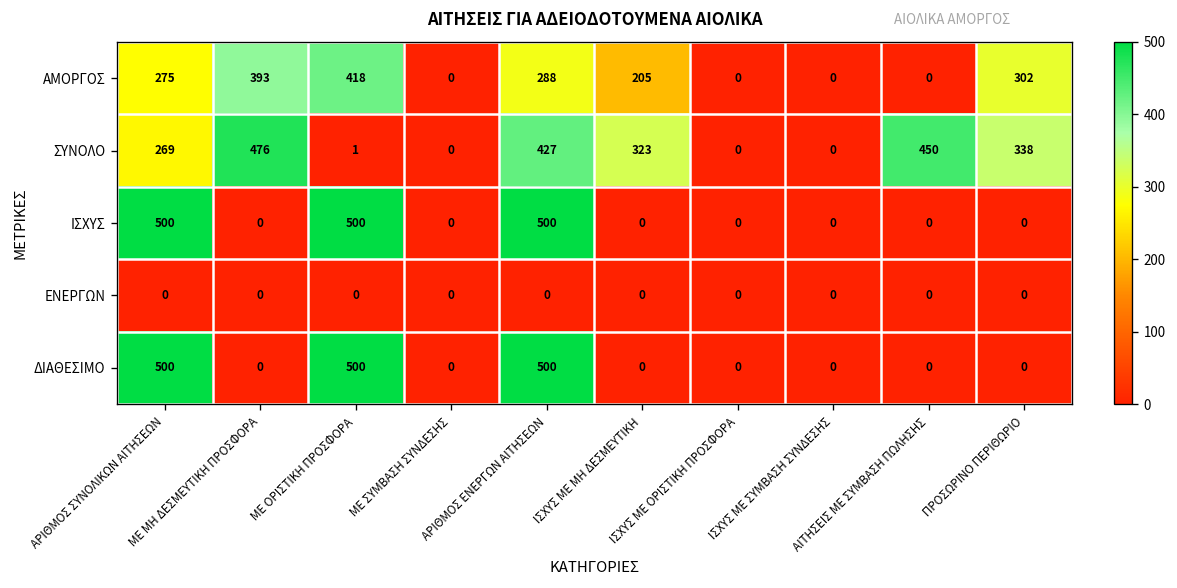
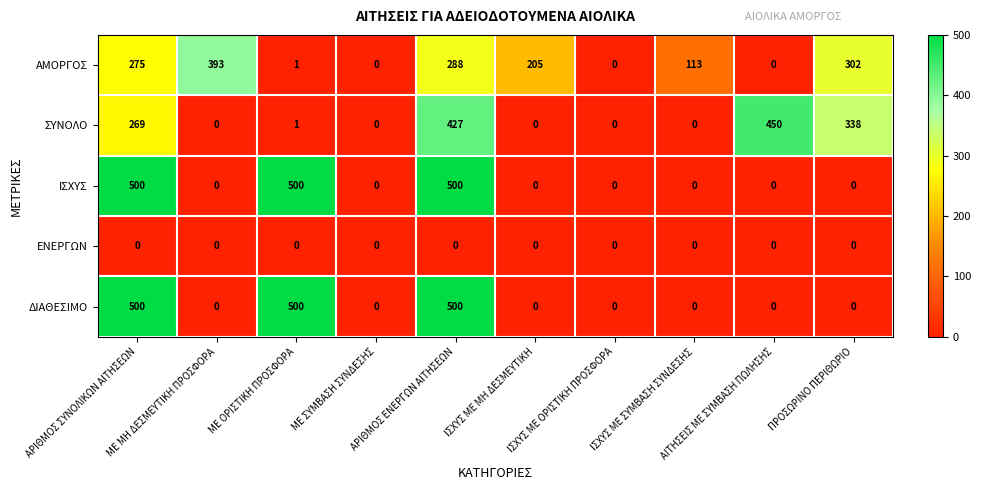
  {
    "ΑΜΟΡΓΟΣ": {
      "ΑΡΙΘΜΟΣ ΣΥΝΟΛΙΚΩΝ ΑΙΤΗΣΕΩΝ": 275,
      "ΜΕ ΜΗ ΔΕΣΜΕΥΤΙΚΗ ΠΡΟΣΦΟΡΑ": 393,
-     "ΜΕ ΟΡΙΣΤΙΚΗ ΠΡΟΣΦΟΡΑ": 418,
+     "ΜΕ ΟΡΙΣΤΙΚΗ ΠΡΟΣΦΟΡΑ": 1,
      "ΜΕ ΣΥΜΒΑΣΗ ΣΥΝΔΕΣΗΣ": 0,
      "ΑΡΙΘΜΟΣ ΕΝΕΡΓΩΝ ΑΙΤΗΣΕΩΝ": 288,
      "ΙΣΧΥΣ ΜΕ ΜΗ ΔΕΣΜΕΥΤΙΚΗ": 205,
      "ΙΣΧΥΣ ΜΕ ΟΡΙΣΤΙΚΗ ΠΡΟΣΦΟΡΑ": 0,
-     "ΙΣΧΥΣ ΜΕ ΣΥΜΒΑΣΗ ΣΥΝΔΕΣΗΣ": 0,
+     "ΙΣΧΥΣ ΜΕ ΣΥΜΒΑΣΗ ΣΥΝΔΕΣΗΣ": 113,
      "ΑΙΤΗΣΕΙΣ ΜΕ ΣΥΜΒΑΣΗ ΠΩΛΗΣΗΣ": 0,
      "ΠΡΟΣΩΡΙΝΟ ΠΕΡΙΘΩΡΙΟ": 302
    },
    "ΣΥΝΟΛΟ": {
      "ΑΡΙΘΜΟΣ ΣΥΝΟΛΙΚΩΝ ΑΙΤΗΣΕΩΝ": 269,
-     "ΜΕ ΜΗ ΔΕΣΜΕΥΤΙΚΗ ΠΡΟΣΦΟΡΑ": 476,
+     "ΜΕ ΜΗ ΔΕΣΜΕΥΤΙΚΗ ΠΡΟΣΦΟΡΑ": 0,
      "ΜΕ ΟΡΙΣΤΙΚΗ ΠΡΟΣΦΟΡΑ": 1,
      "ΜΕ ΣΥΜΒΑΣΗ ΣΥΝΔΕΣΗΣ": 0,
      "ΑΡΙΘΜΟΣ ΕΝΕΡΓΩΝ ΑΙΤΗΣΕΩΝ": 427,
-     "ΙΣΧΥΣ ΜΕ ΜΗ ΔΕΣΜΕΥΤΙΚΗ": 323,
+     "ΙΣΧΥΣ ΜΕ ΜΗ ΔΕΣΜΕΥΤΙΚΗ": 0,
      "ΙΣΧΥΣ ΜΕ ΟΡΙΣΤΙΚΗ ΠΡΟΣΦΟΡΑ": 0,
      "ΙΣΧΥΣ ΜΕ ΣΥΜΒΑΣΗ ΣΥΝΔΕΣΗΣ": 0,
      "ΑΙΤΗΣΕΙΣ ΜΕ ΣΥΜΒΑΣΗ ΠΩΛΗΣΗΣ": 450,
      "ΠΡΟΣΩΡΙΝΟ ΠΕΡΙΘΩΡΙΟ": 338
    },
    "ΙΣΧΥΣ": {
      "ΑΡΙΘΜΟΣ ΣΥΝΟΛΙΚΩΝ ΑΙΤΗΣΕΩΝ": 500,
      "ΜΕ ΜΗ ΔΕΣΜΕΥΤΙΚΗ ΠΡΟΣΦΟΡΑ": 0,
      "ΜΕ ΟΡΙΣΤΙΚΗ ΠΡΟΣΦΟΡΑ": 500,
      "ΜΕ ΣΥΜΒΑΣΗ ΣΥΝΔΕΣΗΣ": 0,
      "ΑΡΙΘΜΟΣ ΕΝΕΡΓΩΝ ΑΙΤΗΣΕΩΝ": 500,
      "ΙΣΧΥΣ ΜΕ ΜΗ ΔΕΣΜΕΥΤΙΚΗ": 0,
      "ΙΣΧΥΣ ΜΕ ΟΡΙΣΤΙΚΗ ΠΡΟΣΦΟΡΑ": 0,
      "ΙΣΧΥΣ ΜΕ ΣΥΜΒΑΣΗ ΣΥΝΔΕΣΗΣ": 0,
      "ΑΙΤΗΣΕΙΣ ΜΕ ΣΥΜΒΑΣΗ ΠΩΛΗΣΗΣ": 0,
      "ΠΡΟΣΩΡΙΝΟ ΠΕΡΙΘΩΡΙΟ": 0
    },
    "ΕΝΕΡΓΩΝ": {
      "ΑΡΙΘΜΟΣ ΣΥΝΟΛΙΚΩΝ ΑΙΤΗΣΕΩΝ": 0,
      "ΜΕ ΜΗ ΔΕΣΜΕΥΤΙΚΗ ΠΡΟΣΦΟΡΑ": 0,
      "ΜΕ ΟΡΙΣΤΙΚΗ ΠΡΟΣΦΟΡΑ": 0,
      "ΜΕ ΣΥΜΒΑΣΗ ΣΥΝΔΕΣΗΣ": 0,
      "ΑΡΙΘΜΟΣ ΕΝΕΡΓΩΝ ΑΙΤΗΣΕΩΝ": 0,
      "ΙΣΧΥΣ ΜΕ ΜΗ ΔΕΣΜΕΥΤΙΚΗ": 0,
      "ΙΣΧΥΣ ΜΕ ΟΡΙΣΤΙΚΗ ΠΡΟΣΦΟΡΑ": 0,
      "ΙΣΧΥΣ ΜΕ ΣΥΜΒΑΣΗ ΣΥΝΔΕΣΗΣ": 0,
      "ΑΙΤΗΣΕΙΣ ΜΕ ΣΥΜΒΑΣΗ ΠΩΛΗΣΗΣ": 0,
      "ΠΡΟΣΩΡΙΝΟ ΠΕΡΙΘΩΡΙΟ": 0
    },
    "ΔΙΑΘΕΣΙΜΟ": {
      "ΑΡΙΘΜΟΣ ΣΥΝΟΛΙΚΩΝ ΑΙΤΗΣΕΩΝ": 500,
      "ΜΕ ΜΗ ΔΕΣΜΕΥΤΙΚΗ ΠΡΟΣΦΟΡΑ": 0,
      "ΜΕ ΟΡΙΣΤΙΚΗ ΠΡΟΣΦΟΡΑ": 500,
      "ΜΕ ΣΥΜΒΑΣΗ ΣΥΝΔΕΣΗΣ": 0,
      "ΑΡΙΘΜΟΣ ΕΝΕΡΓΩΝ ΑΙΤΗΣΕΩΝ": 500,
      "ΙΣΧΥΣ ΜΕ ΜΗ ΔΕΣΜΕΥΤΙΚΗ": 0,
      "ΙΣΧΥΣ ΜΕ ΟΡΙΣΤΙΚΗ ΠΡΟΣΦΟΡΑ": 0,
      "ΙΣΧΥΣ ΜΕ ΣΥΜΒΑΣΗ ΣΥΝΔΕΣΗΣ": 0,
      "ΑΙΤΗΣΕΙΣ ΜΕ ΣΥΜΒΑΣΗ ΠΩΛΗΣΗΣ": 0,
      "ΠΡΟΣΩΡΙΝΟ ΠΕΡΙΘΩΡΙΟ": 0
    }
  }
